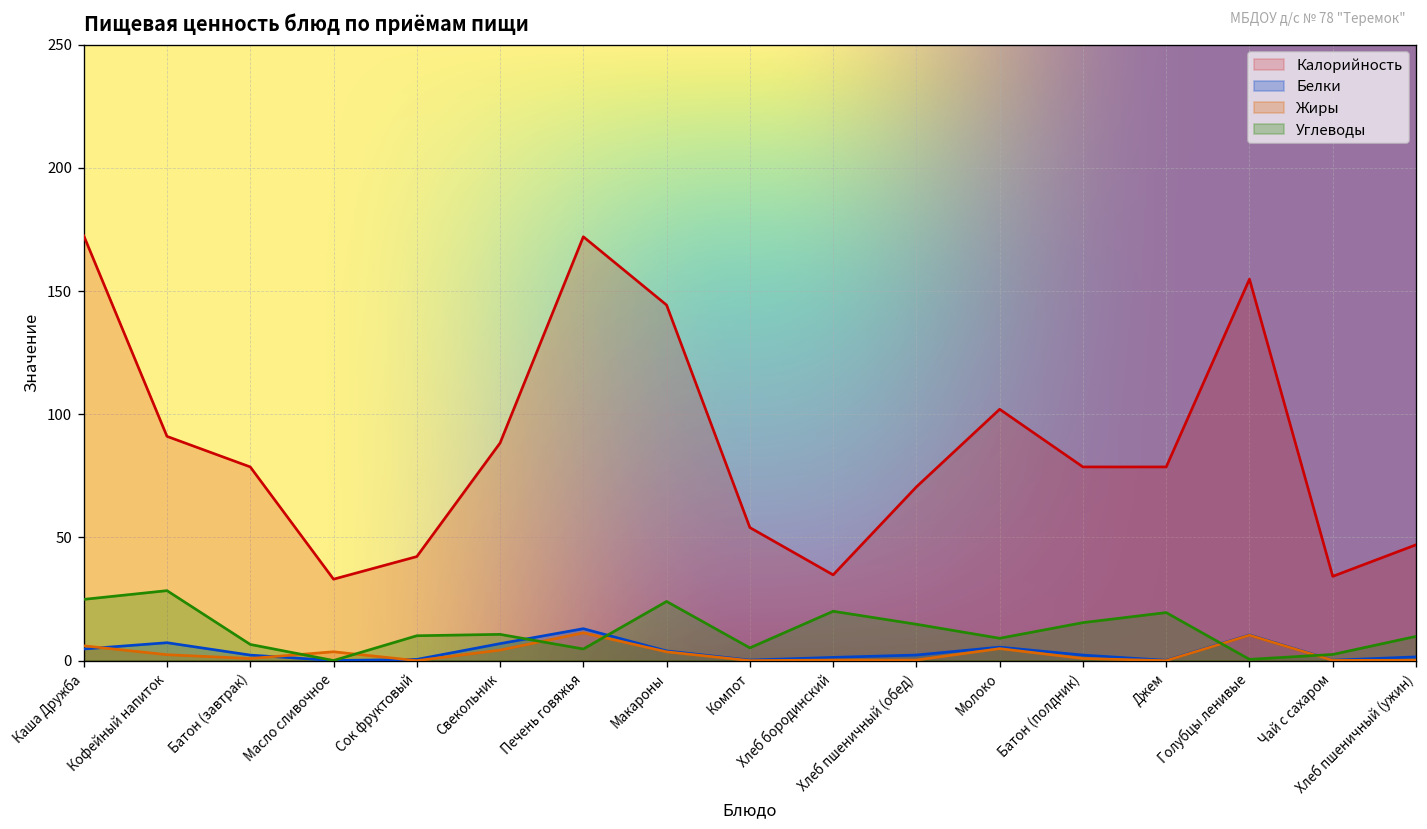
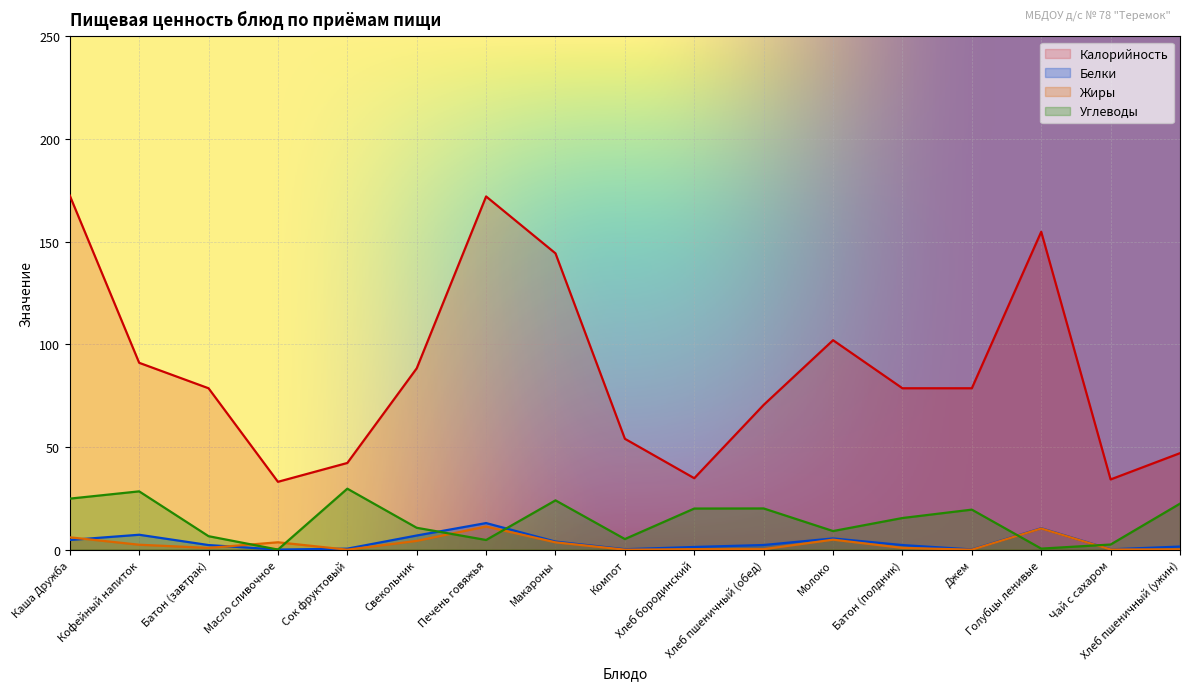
  {
    "Белки": {
      "Каша Дружба": 5,
      "Кофейный напиток": 7,
      "Батон (завтрак)": 2,
      "Свекольник": 7,
      "Печень говяжья": 13,
      "Хлеб пшеничный (обед)": 2,
      "Батон (полдник)": 2,
      "Хлеб пшеничный (ужин)": 2
    },
    "Углеводы": {
      "Каша Дружба": 25,
      "Кофейный напиток": 28,
      "Батон (завтрак)": 7,
-     "Сок фруктовый": 10,
+     "Сок фруктовый": 30,
      "Свекольник": 11,
      "Печень говяжья": 5,
      "Макароны": 24,
      "Компот": 5,
      "Хлеб бородинский": 20,
-     "Хлеб пшеничный (обед)": 15,
+     "Хлеб пшеничный (обед)": 20,
      "Молоко": 9,
      "Батон (полдник)": 15,
      "Джем": 20,
      "Голубцы ленивые": 1,
      "Чай с сахаром": 3,
-     "Хлеб пшеничный (ужин)": 10
+     "Хлеб пшеничный (ужин)": 22
    }
  }
